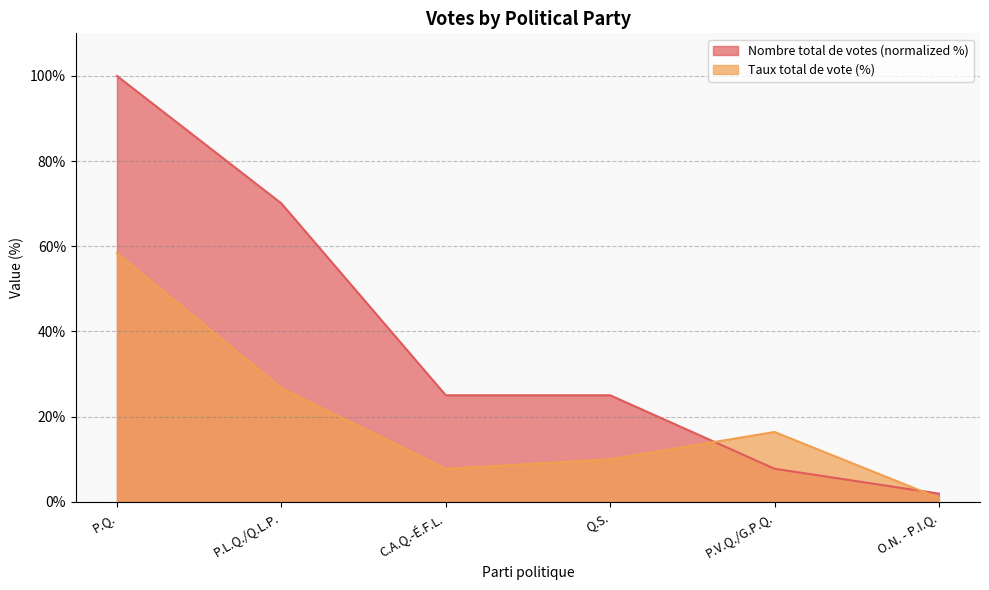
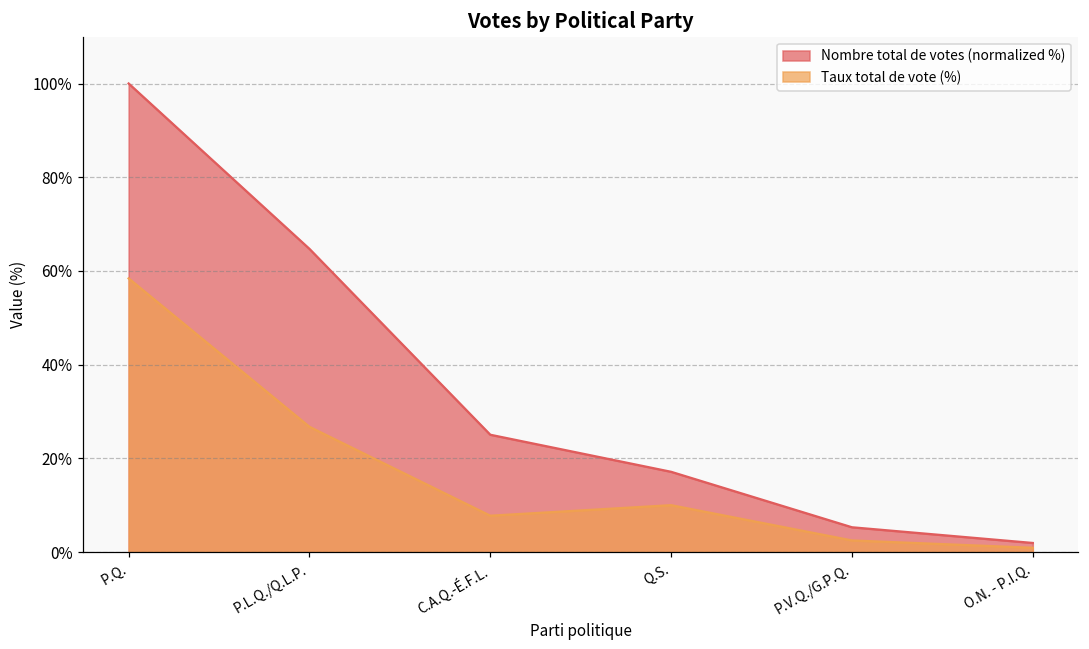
  {
    "Nombre total de votes (normalized %)": {
      "P.Q.": "100%",
-     "P.L.Q./Q.L.P.": "70%",
+     "P.L.Q./Q.L.P.": "65%",
      "C.A.Q.-É.F.L.": "25%",
-     "Q.S.": "25%",
-     "P.V.Q./G.P.Q.": "8%",
+     "Q.S.": "17%",
+     "P.V.Q./G.P.Q.": "5%",
      "O.N. - P.I.Q.": "2%"
    },
    "Taux total de vote (%)": {
      "P.Q.": "58%",
      "P.L.Q./Q.L.P.": "27%",
      "C.A.Q.-É.F.L.": "8%",
      "Q.S.": "10%",
-     "P.V.Q./G.P.Q.": "16%",
+     "P.V.Q./G.P.Q.": "2%",
      "O.N. - P.I.Q.": "1%"
    }
  }
